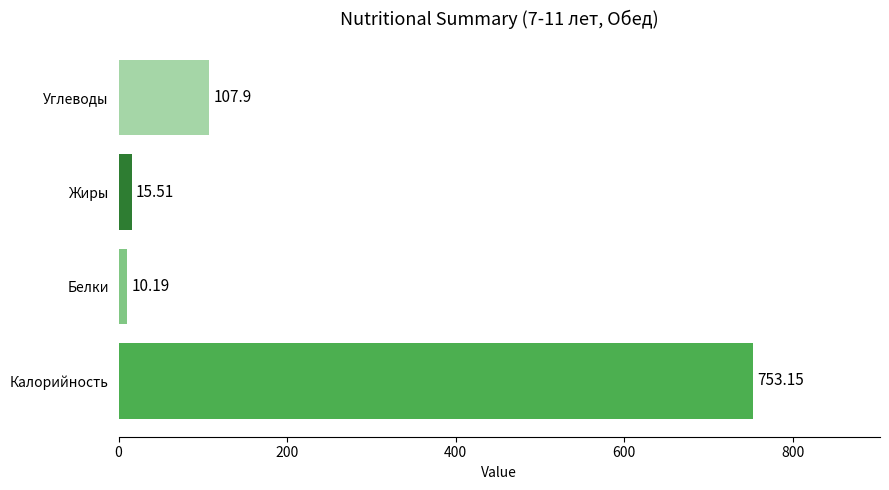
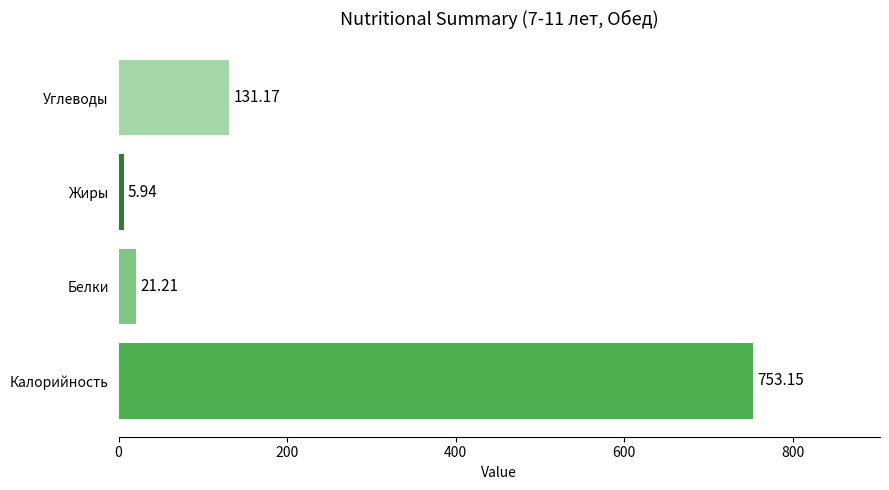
  {
-   "Углеводы": 107.9,
-   "Жиры": 15.51,
-   "Белки": 10.19,
+   "Углеводы": 131.17,
+   "Жиры": 5.94,
+   "Белки": 21.21,
    "Калорийность": 753.15
  }
